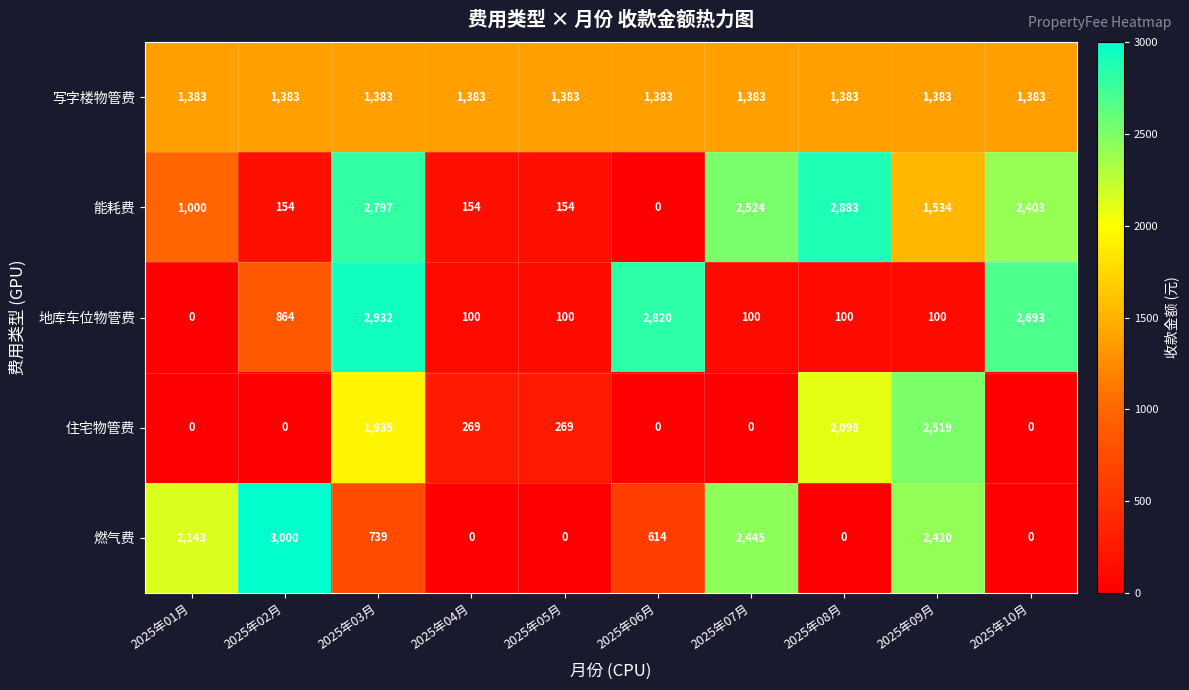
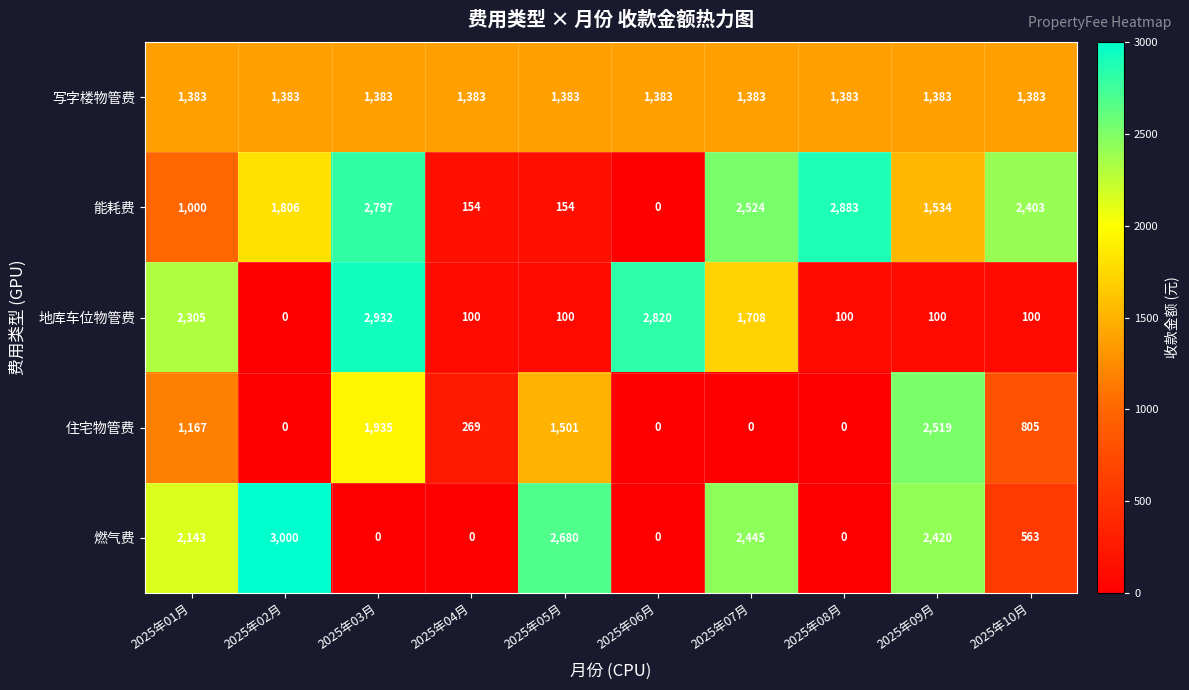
  {
    "写字楼物管费": {
      "2025年01月": "1,383",
      "2025年02月": "1,383",
      "2025年03月": "1,383",
      "2025年04月": "1,383",
      "2025年05月": "1,383",
      "2025年06月": "1,383",
      "2025年07月": "1,383",
      "2025年08月": "1,383",
      "2025年09月": "1,383",
      "2025年10月": "1,383"
    },
    "能耗费": {
      "2025年01月": "1,000",
-     "2025年02月": "154",
+     "2025年02月": "1,806",
      "2025年03月": "2,797",
      "2025年04月": "154",
      "2025年05月": "154",
      "2025年06月": "0",
      "2025年07月": "2,524",
      "2025年08月": "2,883",
      "2025年09月": "1,534",
      "2025年10月": "2,403"
    },
    "地库车位物管费": {
-     "2025年01月": "0",
-     "2025年02月": "864",
+     "2025年01月": "2,305",
+     "2025年02月": "0",
      "2025年03月": "2,932",
      "2025年04月": "100",
      "2025年05月": "100",
      "2025年06月": "2,820",
-     "2025年07月": "100",
+     "2025年07月": "1,708",
      "2025年08月": "100",
      "2025年09月": "100",
-     "2025年10月": "2,693"
+     "2025年10月": "100"
    },
    "住宅物管费": {
-     "2025年01月": "0",
+     "2025年01月": "1,167",
      "2025年02月": "0",
      "2025年03月": "1,935",
      "2025年04月": "269",
-     "2025年05月": "269",
+     "2025年05月": "1,501",
      "2025年06月": "0",
      "2025年07月": "0",
-     "2025年08月": "2,098",
+     "2025年08月": "0",
      "2025年09月": "2,519",
-     "2025年10月": "0"
+     "2025年10月": "805"
    },
    "燃气费": {
      "2025年01月": "2,143",
      "2025年02月": "3,000",
-     "2025年03月": "739",
+     "2025年03月": "0",
      "2025年04月": "0",
-     "2025年05月": "0",
-     "2025年06月": "614",
+     "2025年05月": "2,680",
+     "2025年06月": "0",
      "2025年07月": "2,445",
      "2025年08月": "0",
      "2025年09月": "2,420",
-     "2025年10月": "0"
+     "2025年10月": "563"
    }
  }
